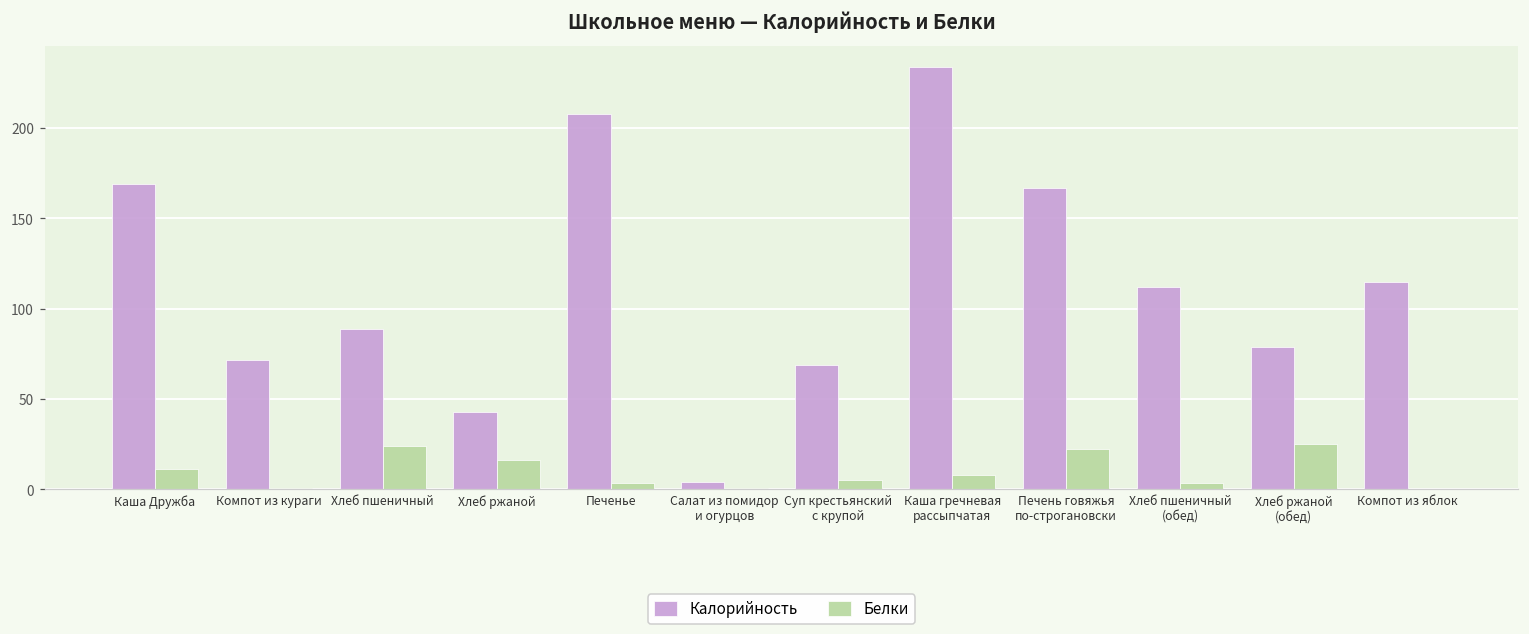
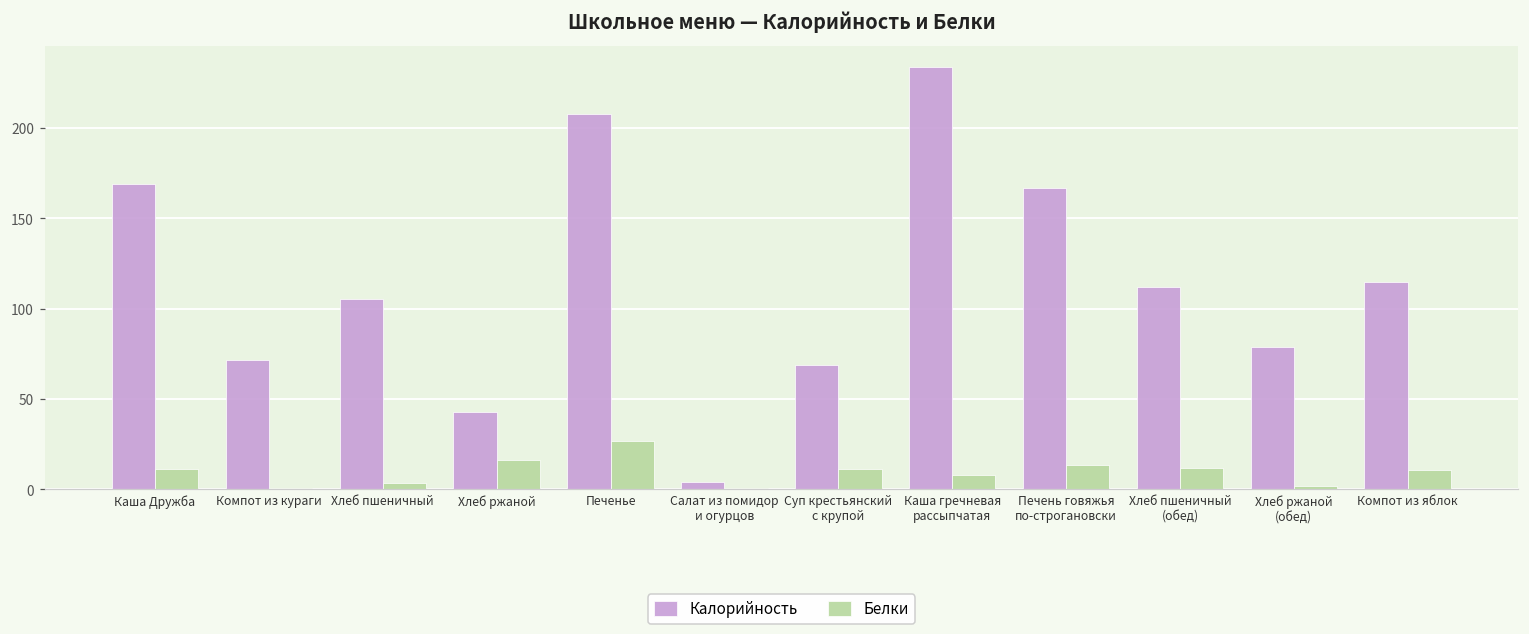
  {
    "Калорийность": {
      "Каша Дружба": 169,
      "Компот из кураги": 72,
-     "Хлеб пшеничный": 89,
+     "Хлеб пшеничный": 106,
      "Хлеб ржаной": 43,
      "Печенье": 208,
      "Салат из помидор и огурцов": 4,
      "Суп крестьянский с крупой": 69,
      "Каша гречневая рассыпчатая": 234,
      "Печень говяжья по-строгановски": 167,
      "Хлеб пшеничный (обед)": 112,
      "Хлеб ржаной (обед)": 79,
      "Компот из яблок": 115
    },
    "Белки": {
      "Каша Дружба": 12,
-     "Хлеб пшеничный": 24,
+     "Хлеб пшеничный": 3,
      "Хлеб ржаной": 16,
-     "Печенье": 4,
-     "Суп крестьянский с крупой": 5,
+     "Печенье": 27,
+     "Суп крестьянский с крупой": 11,
      "Каша гречневая рассыпчатая": 8,
-     "Печень говяжья по-строгановски": 23,
-     "Хлеб пшеничный (обед)": 3,
-     "Хлеб ржаной (обед)": 25,
-     "Компот из яблок": 0
+     "Печень говяжья по-строгановски": 13,
+     "Хлеб пшеничный (обед)": 12,
+     "Хлеб ржаной (обед)": 2,
+     "Компот из яблок": 11
    }
  }
